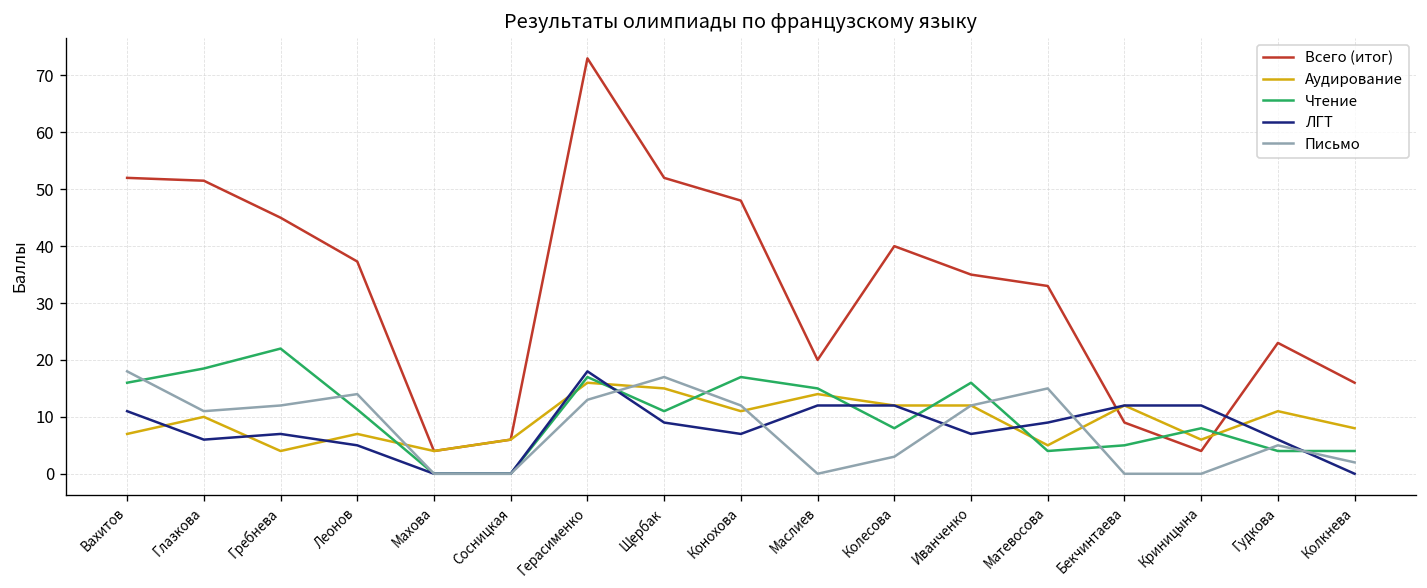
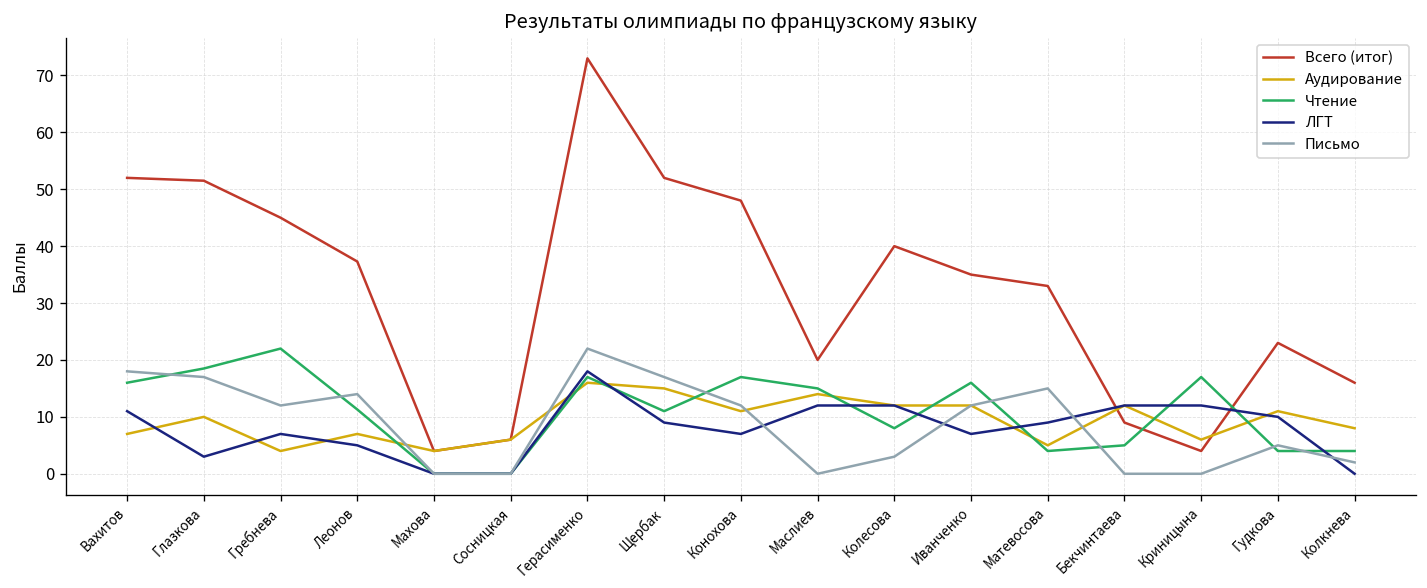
  {
    "Всего (итог)": {
      "Вахитов": 52,
      "Глазкова": 52,
      "Гребнева": 45,
      "Леонов": 37,
      "Герасименко": 73,
      "Щербак": 52,
      "Конохова": 48,
      "Маслиев": 20,
      "Колесова": 40,
      "Иванченко": 35,
      "Матевосова": 33,
      "Бекчинтаева": 9,
      "Криницына": 4,
      "Гудкова": 23,
      "Колкнева": 16
    },
    "Аудирование": {
      "Вахитов": 7,
      "Глазкова": 10,
      "Гребнева": 4,
      "Леонов": 7,
      "Герасименко": 16,
      "Щербак": 15,
      "Конохова": 11,
      "Маслиев": 14,
      "Матевосова": 5,
      "Криницына": 6,
      "Гудкова": 11,
      "Колкнева": 8
    },
    "Чтение": {
      "Вахитов": 16,
      "Глазкова": 19,
      "Гребнева": 22,
      "Леонов": 11,
      "Герасименко": 17,
      "Щербак": 11,
      "Конохова": 17,
      "Маслиев": 15,
      "Колесова": 8,
      "Иванченко": 16,
      "Матевосова": 4,
      "Бекчинтаева": 5,
-     "Криницына": 8,
+     "Криницына": 17,
      "Гудкова": 4,
      "Колкнева": 4
    },
    "ЛГТ": {
      "Вахитов": 11,
-     "Глазкова": 6,
+     "Глазкова": 3,
      "Гребнева": 7,
      "Леонов": 5,
      "Герасименко": 18,
      "Щербак": 9,
      "Конохова": 7,
      "Маслиев": 12,
      "Иванченко": 7,
      "Матевосова": 9,
      "Криницына": 12,
-     "Гудкова": 6,
+     "Гудкова": 10,
      "Колкнева": 0
    },
    "Письмо": {
      "Вахитов": 18,
-     "Глазкова": 11,
+     "Глазкова": 17,
      "Гребнева": 12,
      "Леонов": 14,
-     "Герасименко": 13,
+     "Герасименко": 22,
      "Щербак": 17,
      "Конохова": 12,
      "Маслиев": 0,
      "Колесова": 3,
      "Матевосова": 15,
      "Бекчинтаева": 0,
      "Криницына": 0,
      "Гудкова": 5,
      "Колкнева": 2
    }
  }
